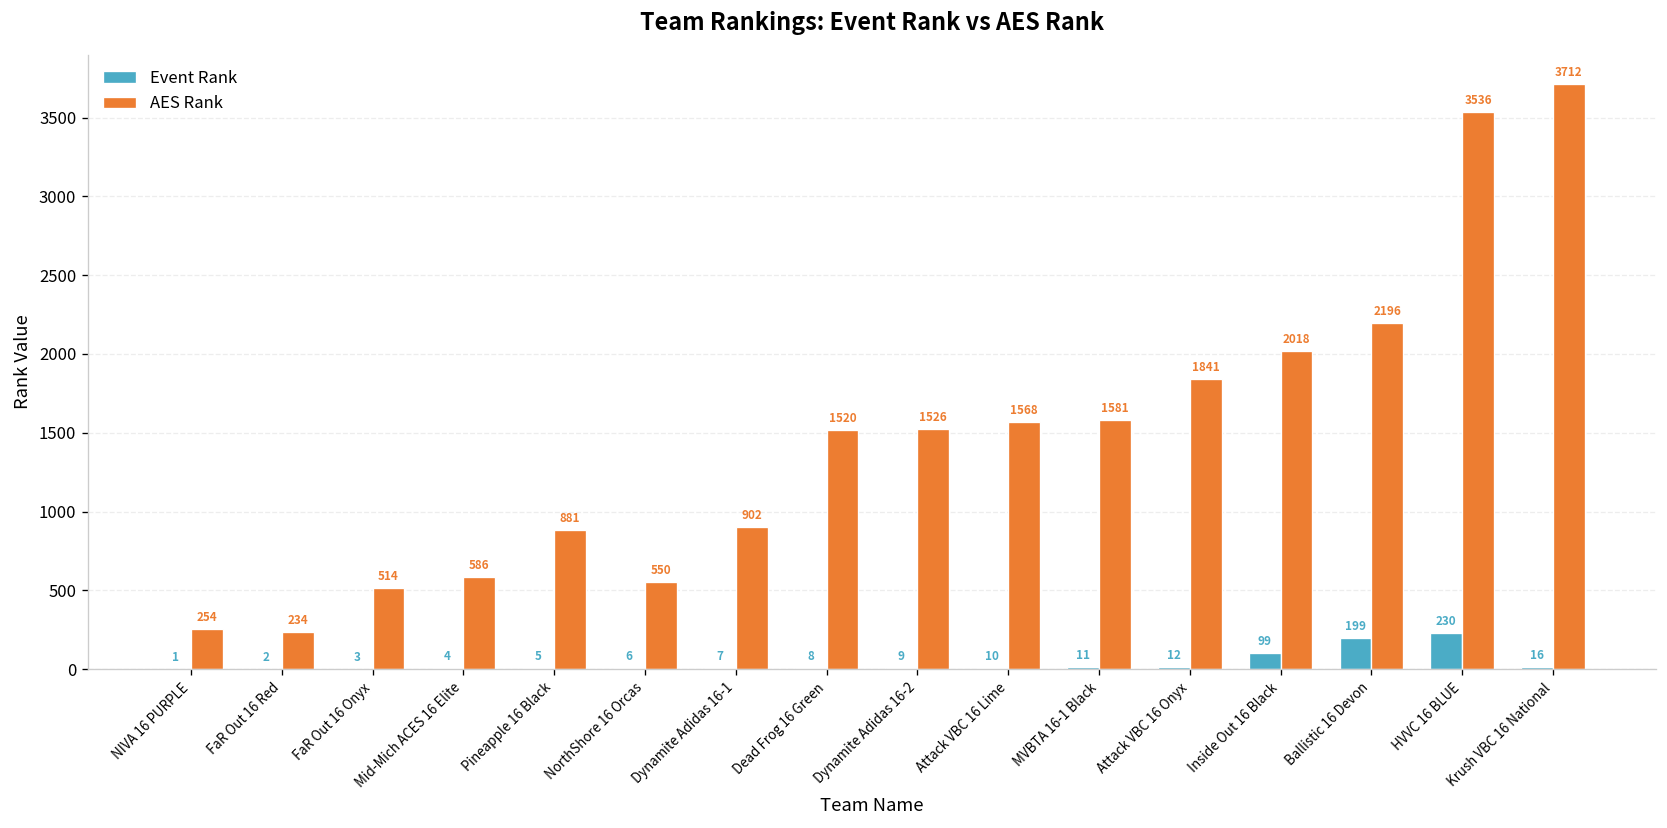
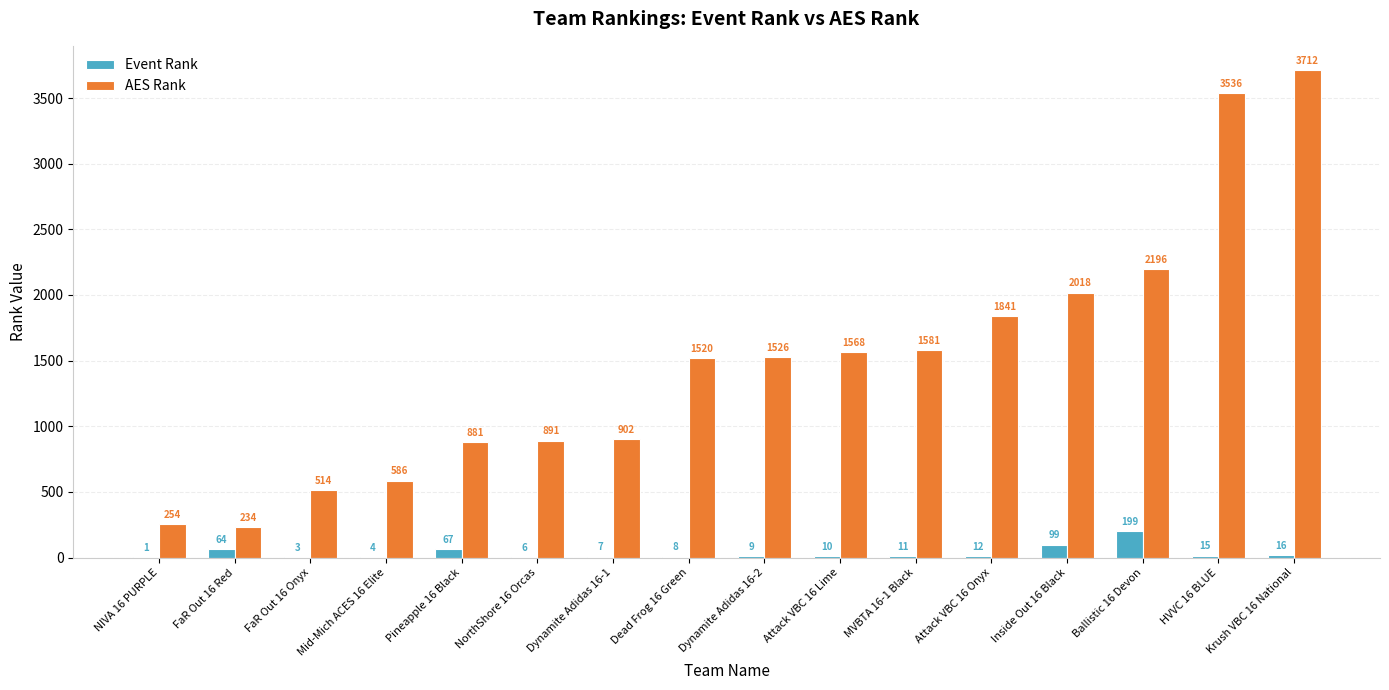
  {
    "Event Rank": {
      "NIVA 16 PURPLE": 1,
-     "FaR Out 16 Red": 2,
+     "FaR Out 16 Red": 64,
      "FaR Out 16 Onyx": 3,
      "Mid-Mich ACES 16 Elite": 4,
-     "Pineapple 16 Black": 5,
+     "Pineapple 16 Black": 67,
      "NorthShore 16 Orcas": 6,
      "Dynamite Adidas 16-1": 7,
      "Dead Frog 16 Green": 8,
      "Dynamite Adidas 16-2": 9,
      "Attack VBC 16 Lime": 10,
      "MVBTA 16-1 Black": 11,
      "Attack VBC 16 Onyx": 12,
      "Inside Out 16 Black": 99,
      "Ballistic 16 Devon": 199,
-     "HVVC 16 BLUE": 230,
+     "HVVC 16 BLUE": 15,
      "Krush VBC 16 National": 16
    },
    "AES Rank": {
      "NIVA 16 PURPLE": 254,
      "FaR Out 16 Red": 234,
      "FaR Out 16 Onyx": 514,
      "Mid-Mich ACES 16 Elite": 586,
      "Pineapple 16 Black": 881,
-     "NorthShore 16 Orcas": 550,
+     "NorthShore 16 Orcas": 891,
      "Dynamite Adidas 16-1": 902,
      "Dead Frog 16 Green": 1520,
      "Dynamite Adidas 16-2": 1526,
      "Attack VBC 16 Lime": 1568,
      "MVBTA 16-1 Black": 1581,
      "Attack VBC 16 Onyx": 1841,
      "Inside Out 16 Black": 2018,
      "Ballistic 16 Devon": 2196,
      "HVVC 16 BLUE": 3536,
      "Krush VBC 16 National": 3712
    }
  }
